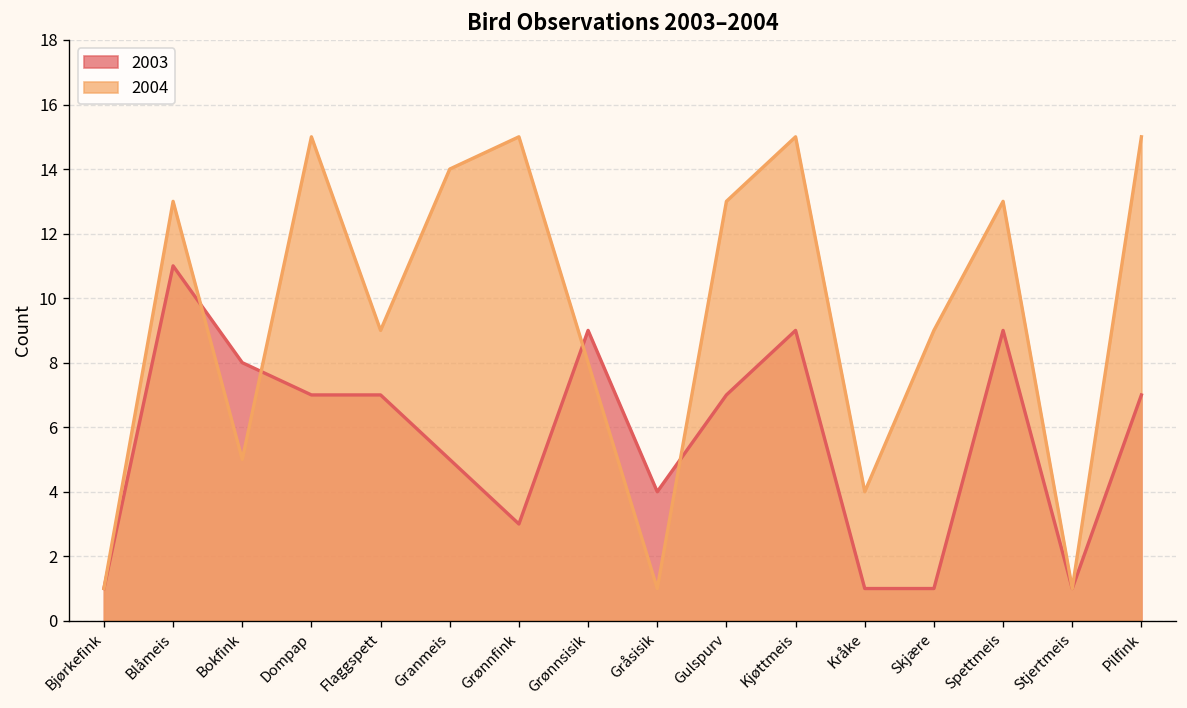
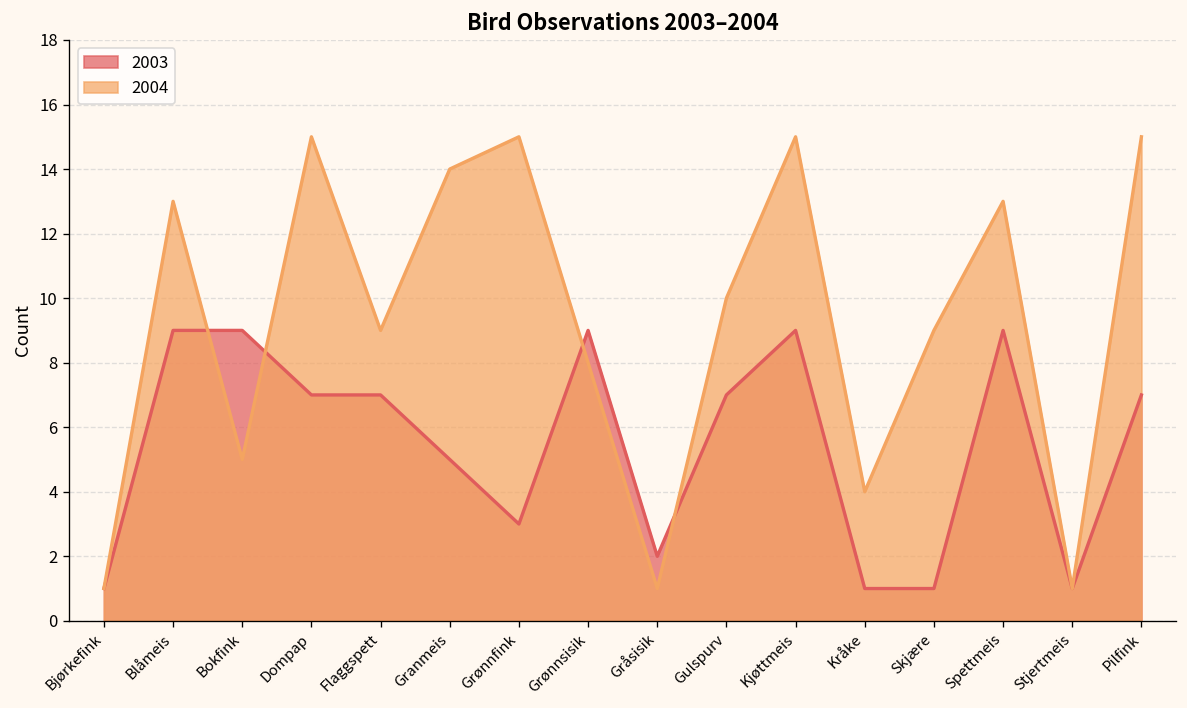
  {
    "2003": {
-     "Blåmeis": 11,
-     "Bokfink": 8,
+     "Blåmeis": 9,
+     "Bokfink": 9,
      "Dompap": 7,
      "Flaggspett": 7,
      "Granmeis": 5,
      "Grønnfink": 3,
      "Grønnsisik": 9,
-     "Gråsisik": 4,
+     "Gråsisik": 2,
      "Gulspurv": 7,
      "Kjøttmeis": 9,
      "Kråke": 1,
      "Skjære": 1,
      "Spettmeis": 9,
      "Pilfink": 7
    },
    "2004": {
      "Blåmeis": 13,
      "Bokfink": 5,
      "Dompap": 15,
      "Flaggspett": 9,
      "Granmeis": 14,
      "Grønnfink": 15,
      "Grønnsisik": 8,
      "Gråsisik": 1,
-     "Gulspurv": 13,
+     "Gulspurv": 10,
      "Kjøttmeis": 15,
      "Kråke": 4,
      "Skjære": 9,
      "Spettmeis": 13,
      "Pilfink": 15
    }
  }
